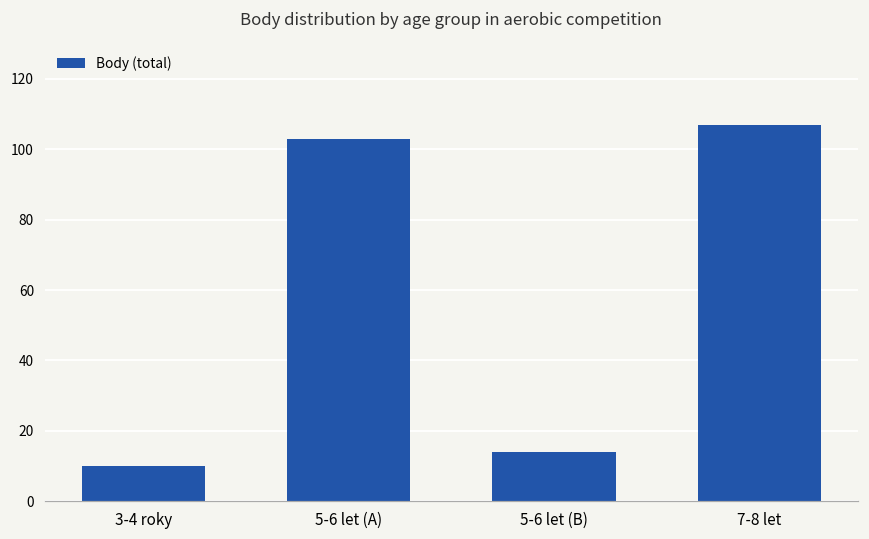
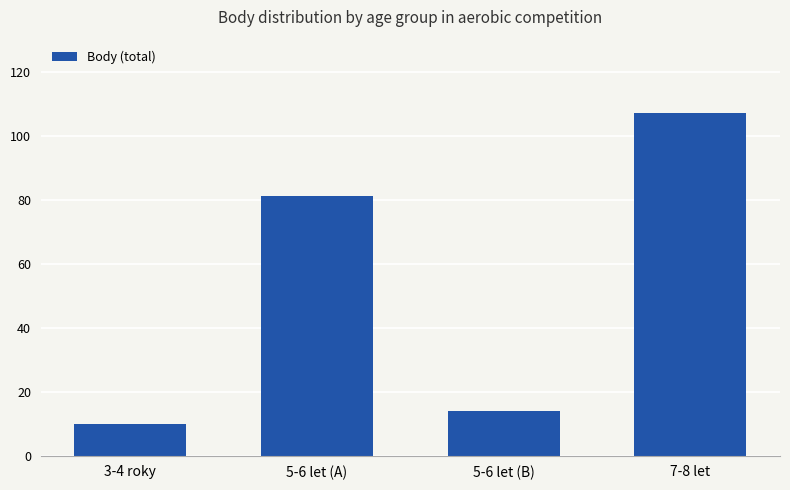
  {
    "3-4 roky": 10,
-   "5-6 let (A)": 103,
+   "5-6 let (A)": 81,
    "5-6 let (B)": 14,
    "7-8 let": 107
  }
